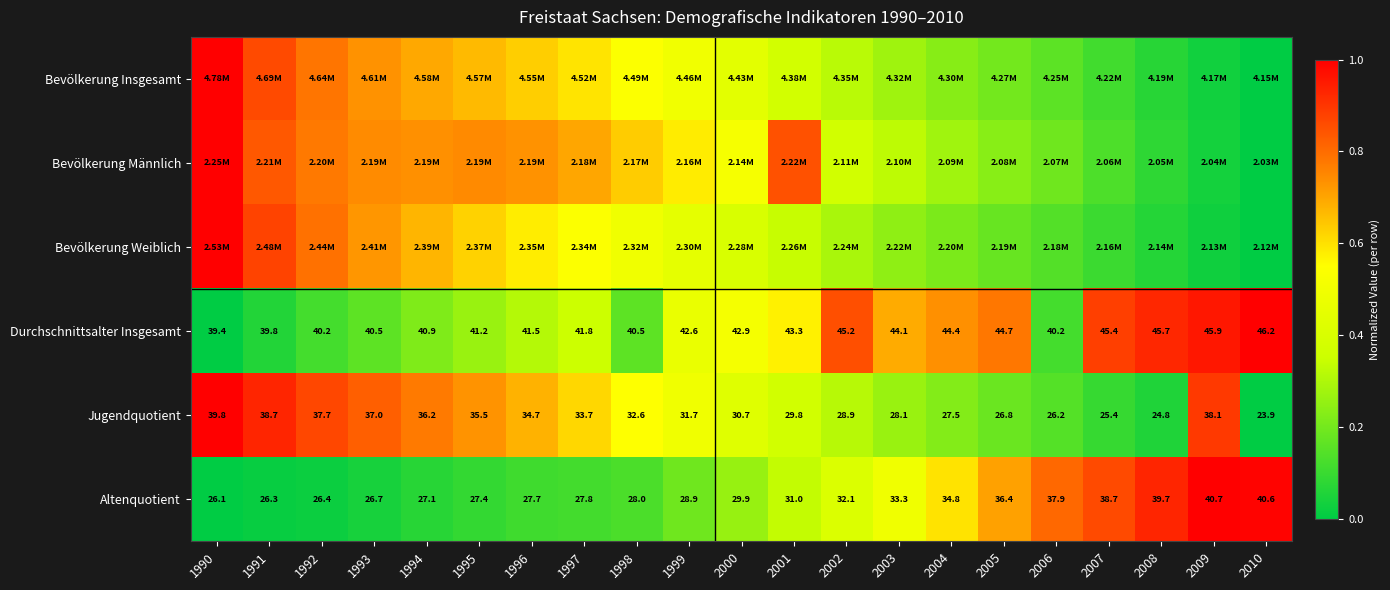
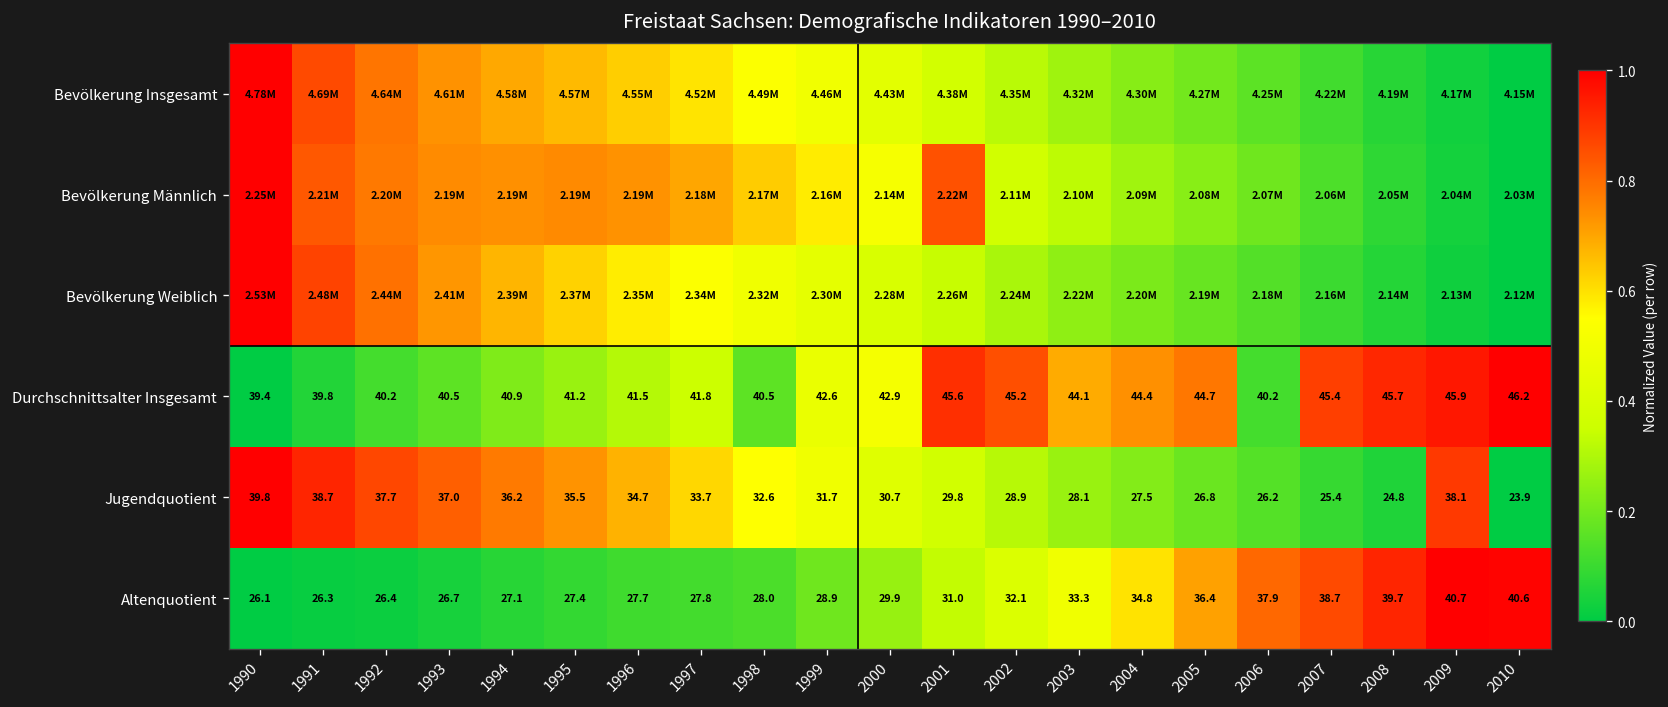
  {
    "Bevölkerung Insgesamt": {
      "1990": "4.78M",
      "1991": "4.69M",
      "1992": "4.64M",
      "1993": "4.61M",
      "1994": "4.58M",
      "1995": "4.57M",
      "1996": "4.55M",
      "1997": "4.52M",
      "1998": "4.49M",
      "1999": "4.46M",
      "2000": "4.43M",
      "2001": "4.38M",
      "2002": "4.35M",
      "2003": "4.32M",
      "2004": "4.30M",
      "2005": "4.27M",
      "2006": "4.25M",
      "2007": "4.22M",
      "2008": "4.19M",
      "2009": "4.17M",
      "2010": "4.15M"
    },
    "Bevölkerung Männlich": {
      "1990": "2.25M",
      "1991": "2.21M",
      "1992": "2.20M",
      "1993": "2.19M",
      "1994": "2.19M",
      "1995": "2.19M",
      "1996": "2.19M",
      "1997": "2.18M",
      "1998": "2.17M",
      "1999": "2.16M",
      "2000": "2.14M",
      "2001": "2.22M",
      "2002": "2.11M",
      "2003": "2.10M",
      "2004": "2.09M",
      "2005": "2.08M",
      "2006": "2.07M",
      "2007": "2.06M",
      "2008": "2.05M",
      "2009": "2.04M",
      "2010": "2.03M"
    },
    "Bevölkerung Weiblich": {
      "1990": "2.53M",
      "1991": "2.48M",
      "1992": "2.44M",
      "1993": "2.41M",
      "1994": "2.39M",
      "1995": "2.37M",
      "1996": "2.35M",
      "1997": "2.34M",
      "1998": "2.32M",
      "1999": "2.30M",
      "2000": "2.28M",
      "2001": "2.26M",
      "2002": "2.24M",
      "2003": "2.22M",
      "2004": "2.20M",
      "2005": "2.19M",
      "2006": "2.18M",
      "2007": "2.16M",
      "2008": "2.14M",
      "2009": "2.13M",
      "2010": "2.12M"
    },
    "Durchschnittsalter Insgesamt": {
      "1990": "39.4",
      "1991": "39.8",
      "1992": "40.2",
      "1993": "40.5",
      "1994": "40.9",
      "1995": "41.2",
      "1996": "41.5",
      "1997": "41.8",
      "1998": "40.5",
      "1999": "42.6",
      "2000": "42.9",
-     "2001": "43.3",
+     "2001": "45.6",
      "2002": "45.2",
      "2003": "44.1",
      "2004": "44.4",
      "2005": "44.7",
      "2006": "40.2",
      "2007": "45.4",
      "2008": "45.7",
      "2009": "45.9",
      "2010": "46.2"
    },
    "Jugendquotient": {
      "1990": "39.8",
      "1991": "38.7",
      "1992": "37.7",
      "1993": "37.0",
      "1994": "36.2",
      "1995": "35.5",
      "1996": "34.7",
      "1997": "33.7",
      "1998": "32.6",
      "1999": "31.7",
      "2000": "30.7",
      "2001": "29.8",
      "2002": "28.9",
      "2003": "28.1",
      "2004": "27.5",
      "2005": "26.8",
      "2006": "26.2",
      "2007": "25.4",
      "2008": "24.8",
      "2009": "38.1",
      "2010": "23.9"
    },
    "Altenquotient": {
      "1990": "26.1",
      "1991": "26.3",
      "1992": "26.4",
      "1993": "26.7",
      "1994": "27.1",
      "1995": "27.4",
      "1996": "27.7",
      "1997": "27.8",
      "1998": "28.0",
      "1999": "28.9",
      "2000": "29.9",
      "2001": "31.0",
      "2002": "32.1",
      "2003": "33.3",
      "2004": "34.8",
      "2005": "36.4",
      "2006": "37.9",
      "2007": "38.7",
      "2008": "39.7",
      "2009": "40.7",
      "2010": "40.6"
    }
  }
